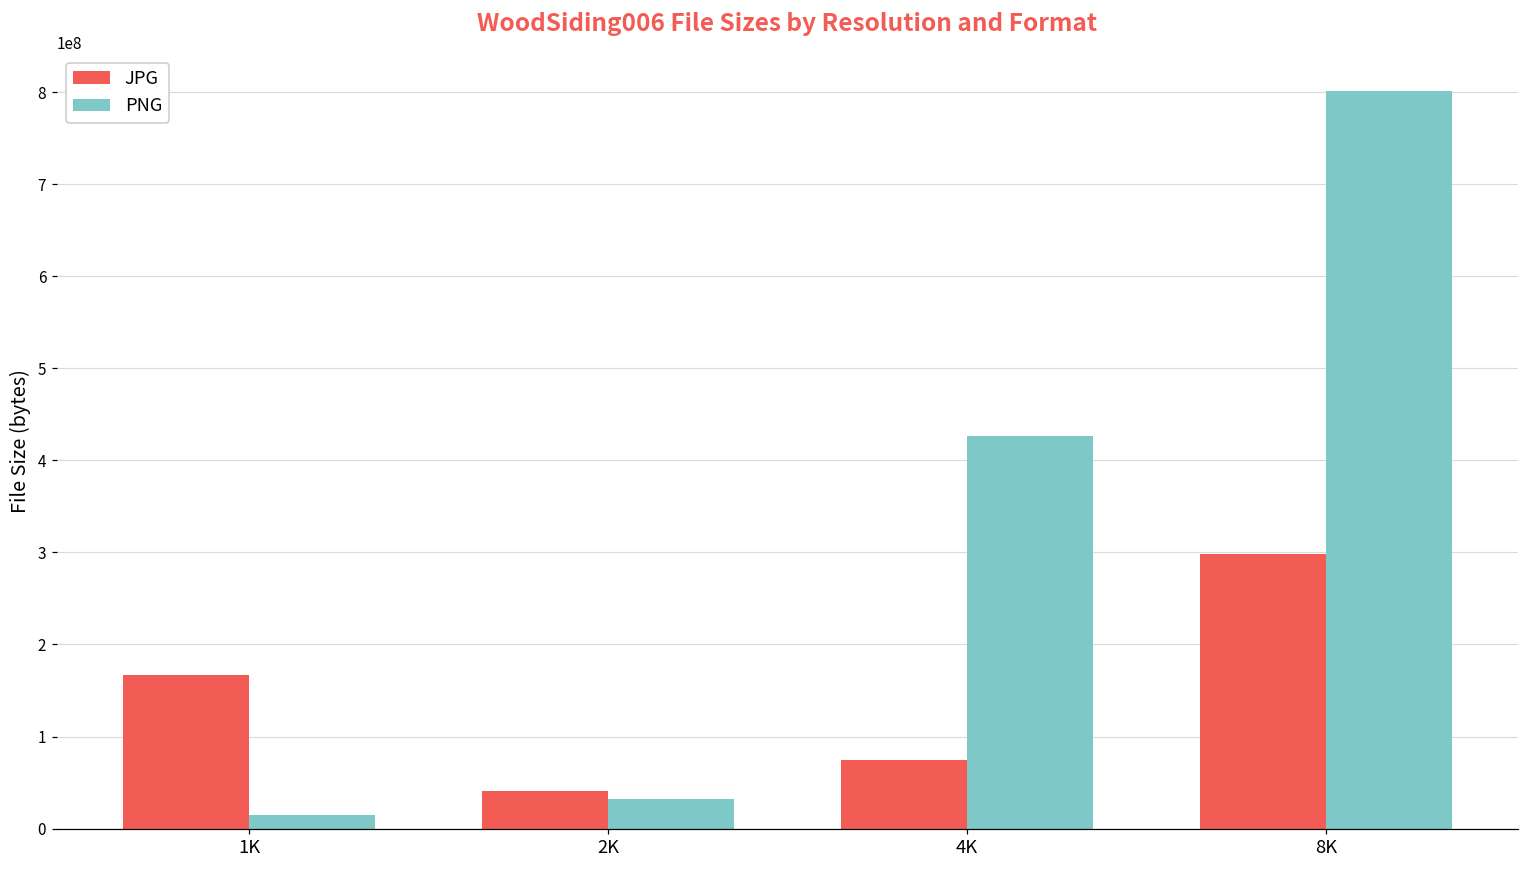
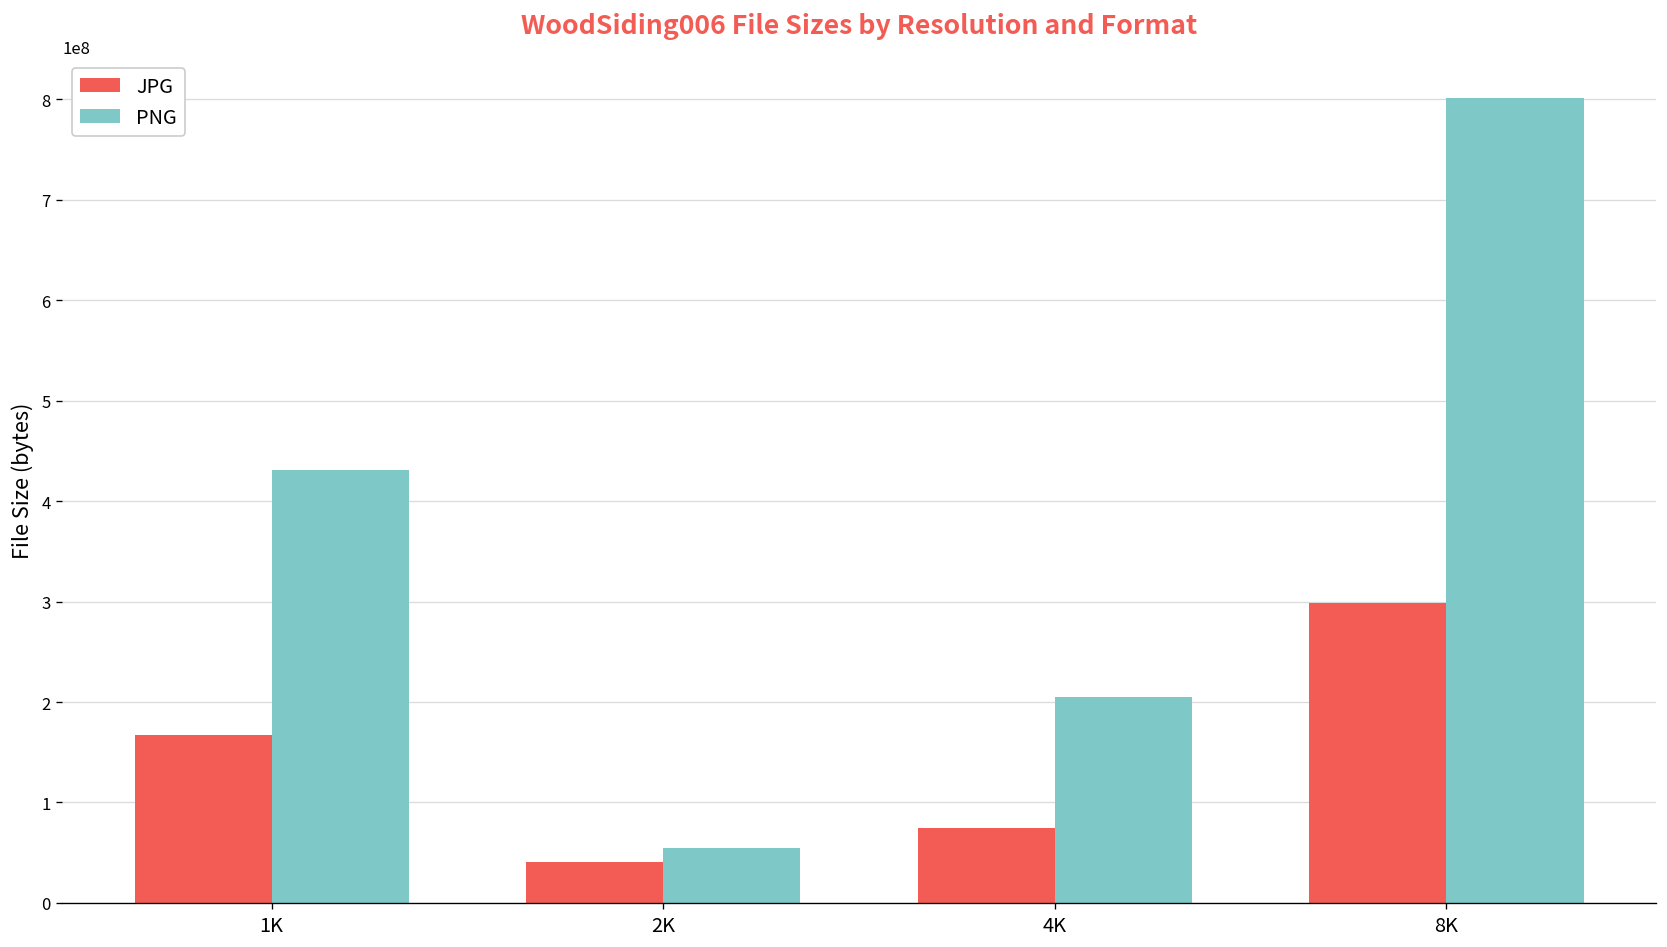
  {
    "JPG": {
      "1K": 170000000,
      "2K": 40000000,
      "4K": 70000000,
      "8K": 300000000
    },
    "PNG": {
-     "1K": 10000000,
-     "2K": 30000000,
-     "4K": 430000000,
+     "1K": 430000000,
+     "2K": 50000000,
+     "4K": 200000000,
      "8K": 800000000
    }
  }
